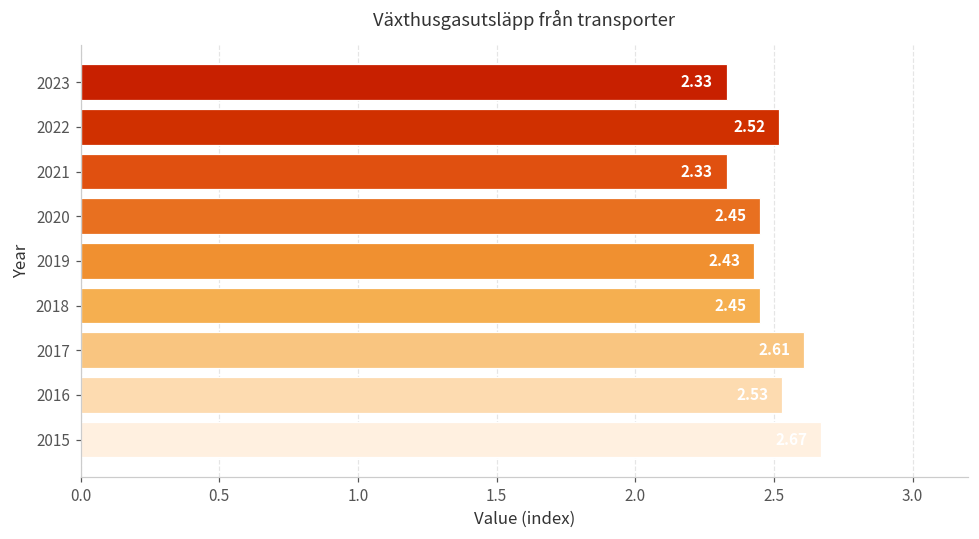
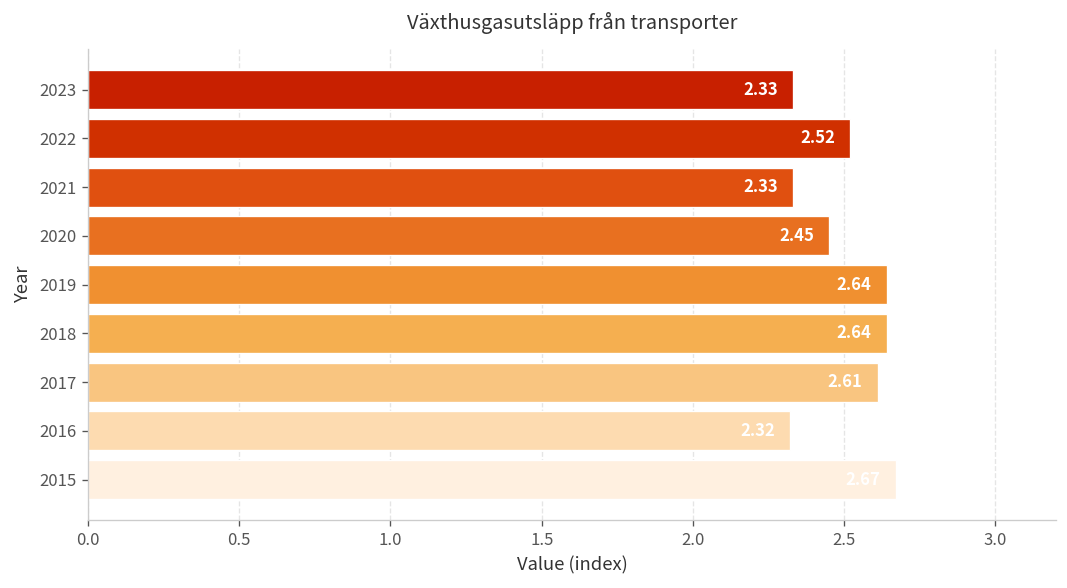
  {
    "2023": 2.33,
    "2022": 2.52,
    "2021": 2.33,
    "2020": 2.45,
-   "2019": 2.43,
-   "2018": 2.45,
+   "2019": 2.64,
+   "2018": 2.64,
    "2017": 2.61,
-   "2016": 2.53
+   "2016": 2.32
  }
